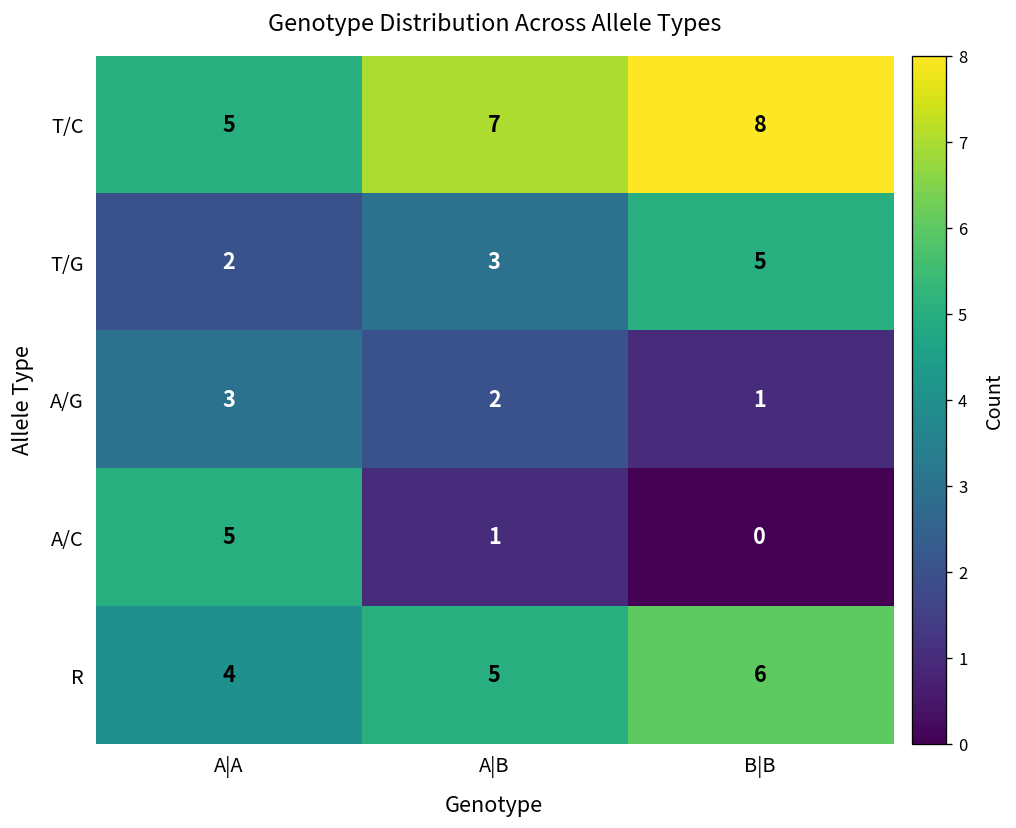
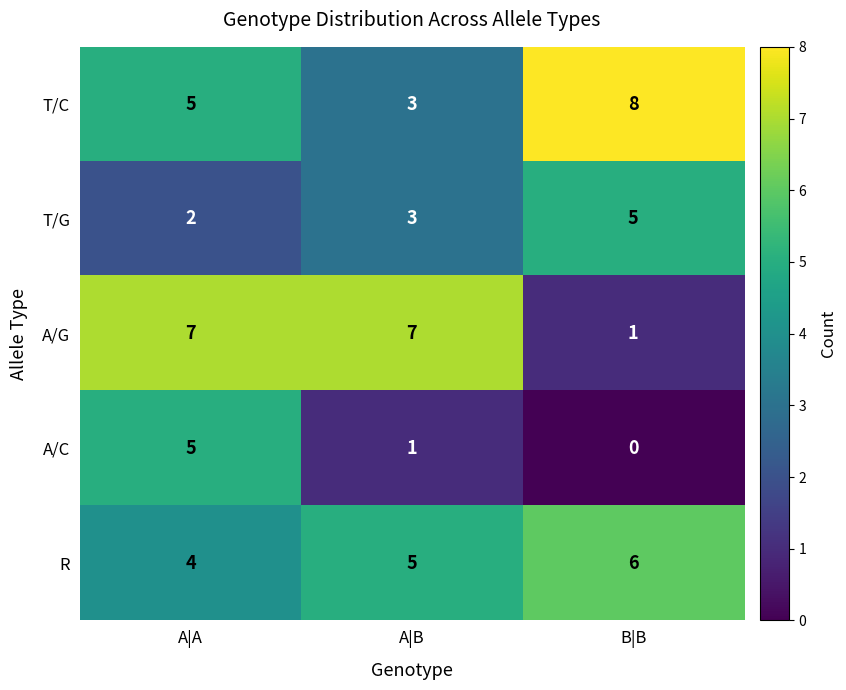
  {
    "T/C": {
      "A|A": 5,
-     "A|B": 7,
+     "A|B": 3,
      "B|B": 8
    },
    "T/G": {
      "A|A": 2,
      "A|B": 3,
      "B|B": 5
    },
    "A/G": {
-     "A|A": 3,
-     "A|B": 2,
+     "A|A": 7,
+     "A|B": 7,
      "B|B": 1
    },
    "A/C": {
      "A|A": 5,
      "A|B": 1,
      "B|B": 0
    },
    "R": {
      "A|A": 4,
      "A|B": 5,
      "B|B": 6
    }
  }
